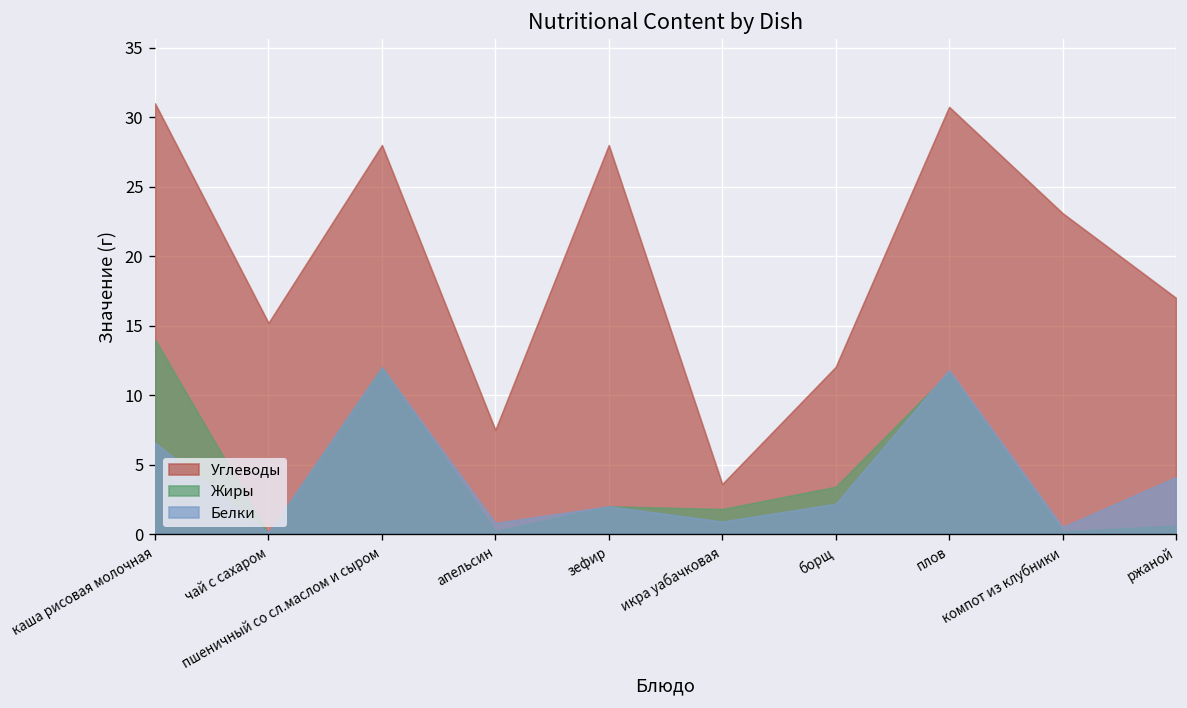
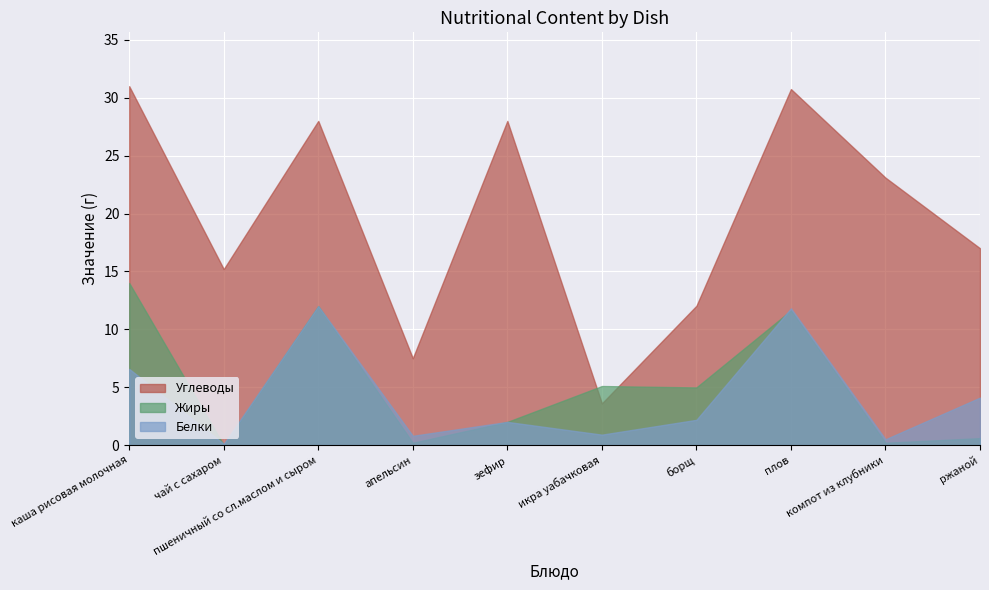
  {
    "Углеводы": {
      "каша рисовая молочная": 31.0,
      "чай с сахаром": 15.2,
      "пшеничный со сл.маслом и сыром": 28.0,
      "апельсин": 7.5,
      "зефир": 28.0,
      "икра уабачковая": 3.6,
      "борщ": 12.0,
      "плов": 30.8,
      "компот из клубники": 23.1,
      "ржаной": 17.0
    },
    "Жиры": {
      "каша рисовая молочная": 14.0,
-     "икра уабачковая": 1.8,
-     "борщ": 3.4,
+     "икра уабачковая": 5.1,
+     "борщ": 5.0,
      "ржаной": 0.6
    },
    "Белки": {
      "каша рисовая молочная": 6.6,
      "апельсин": 0.8,
      "икра уабачковая": 0.9,
      "борщ": 2.2,
      "компот из клубники": 0.5,
      "ржаной": 4.1
    }
  }
